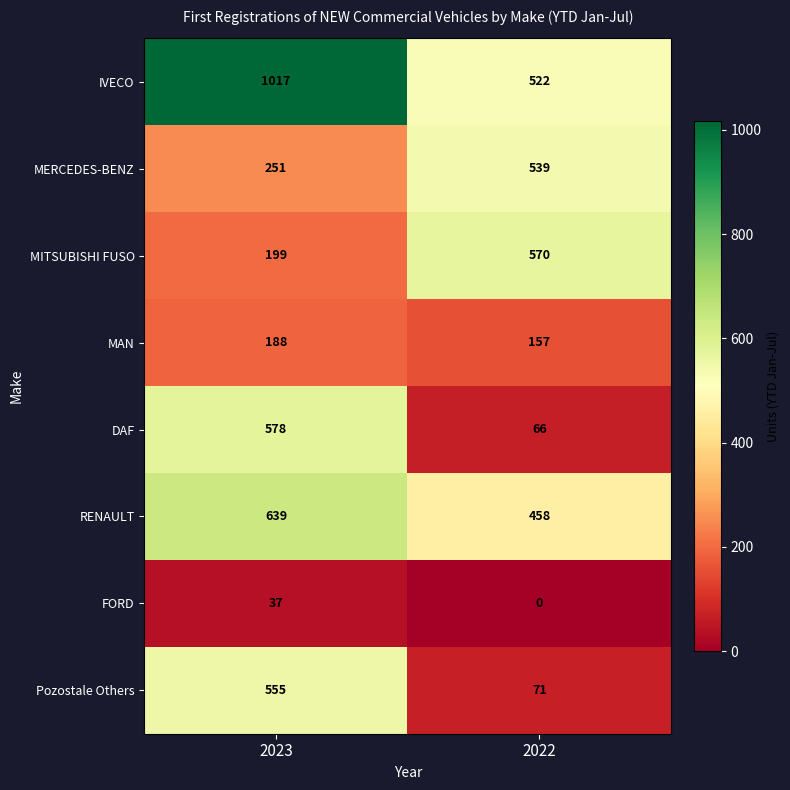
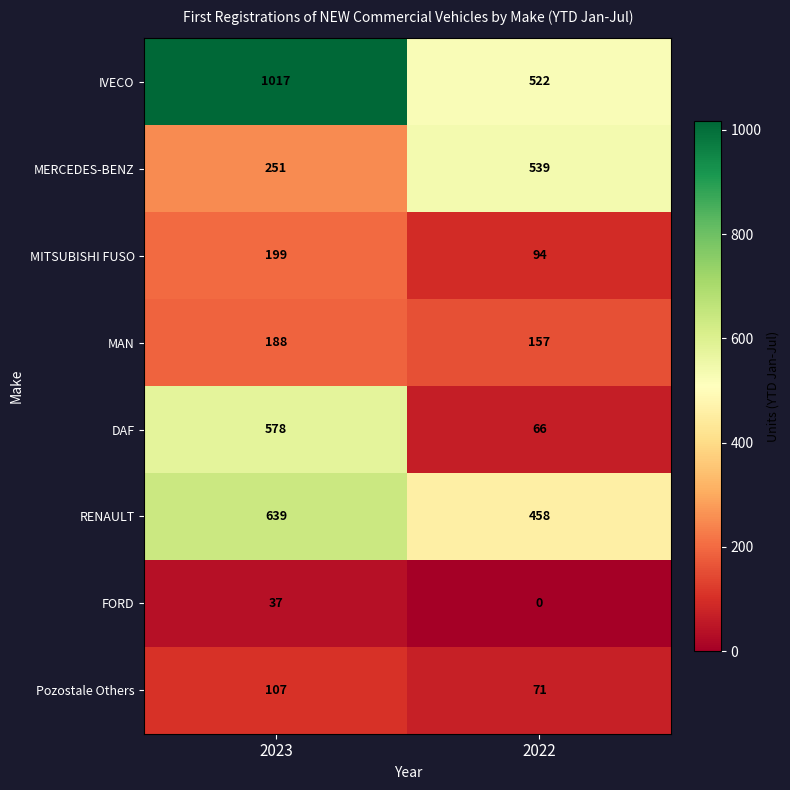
  {
    "IVECO": {
      "2023": 1017,
      "2022": 522
    },
    "MERCEDES-BENZ": {
      "2023": 251,
      "2022": 539
    },
    "MITSUBISHI FUSO": {
      "2023": 199,
-     "2022": 570
+     "2022": 94
    },
    "MAN": {
      "2023": 188,
      "2022": 157
    },
    "DAF": {
      "2023": 578,
      "2022": 66
    },
    "RENAULT": {
      "2023": 639,
      "2022": 458
    },
    "FORD": {
      "2023": 37,
      "2022": 0
    },
    "Pozostale Others": {
-     "2023": 555,
+     "2023": 107,
      "2022": 71
    }
  }
